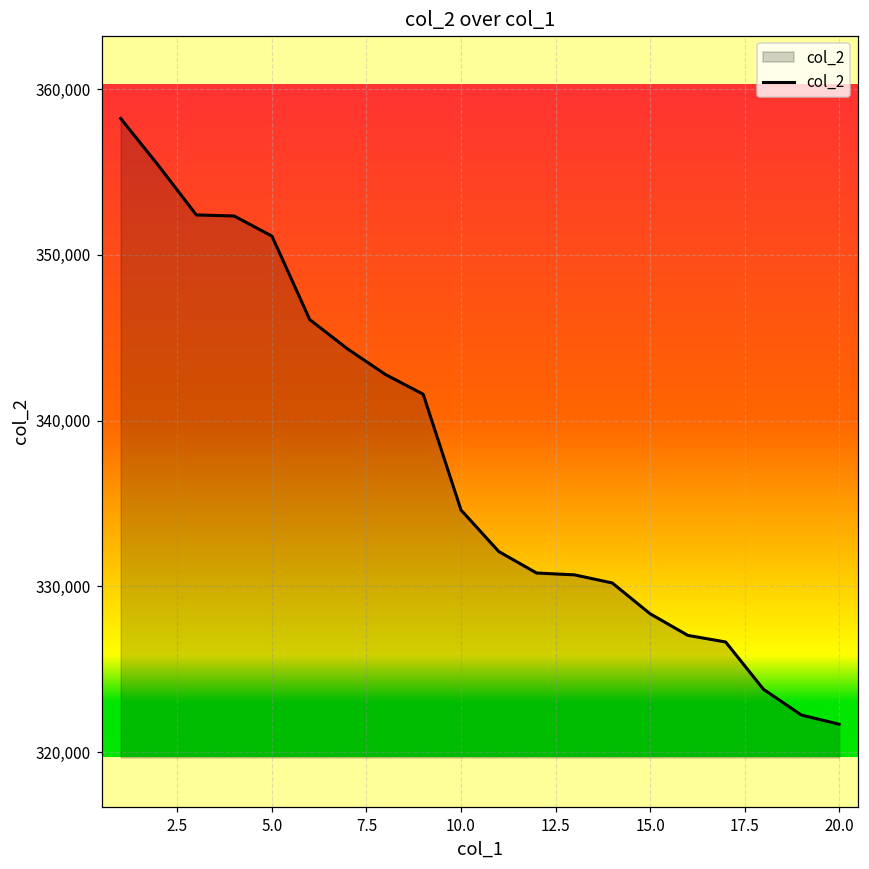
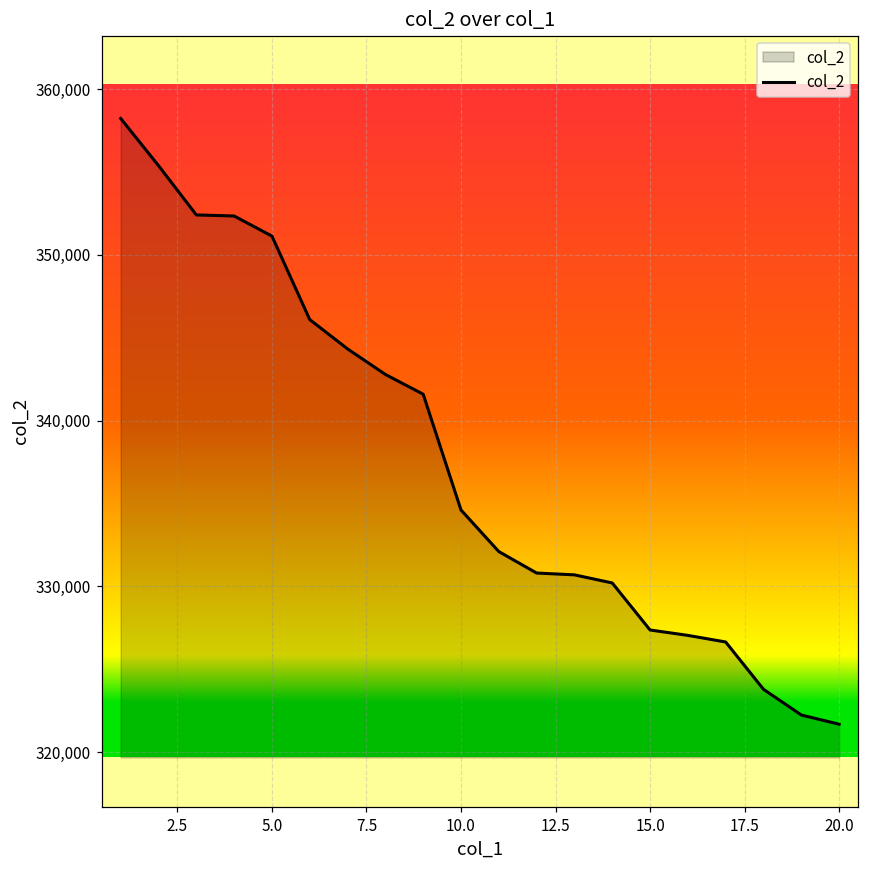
  {
    "5.0": "351,100",
    "10.0": "334,600",
-   "15.0": "328,400",
+   "15.0": "327,400",
    "20.0": "321,700"
  }
